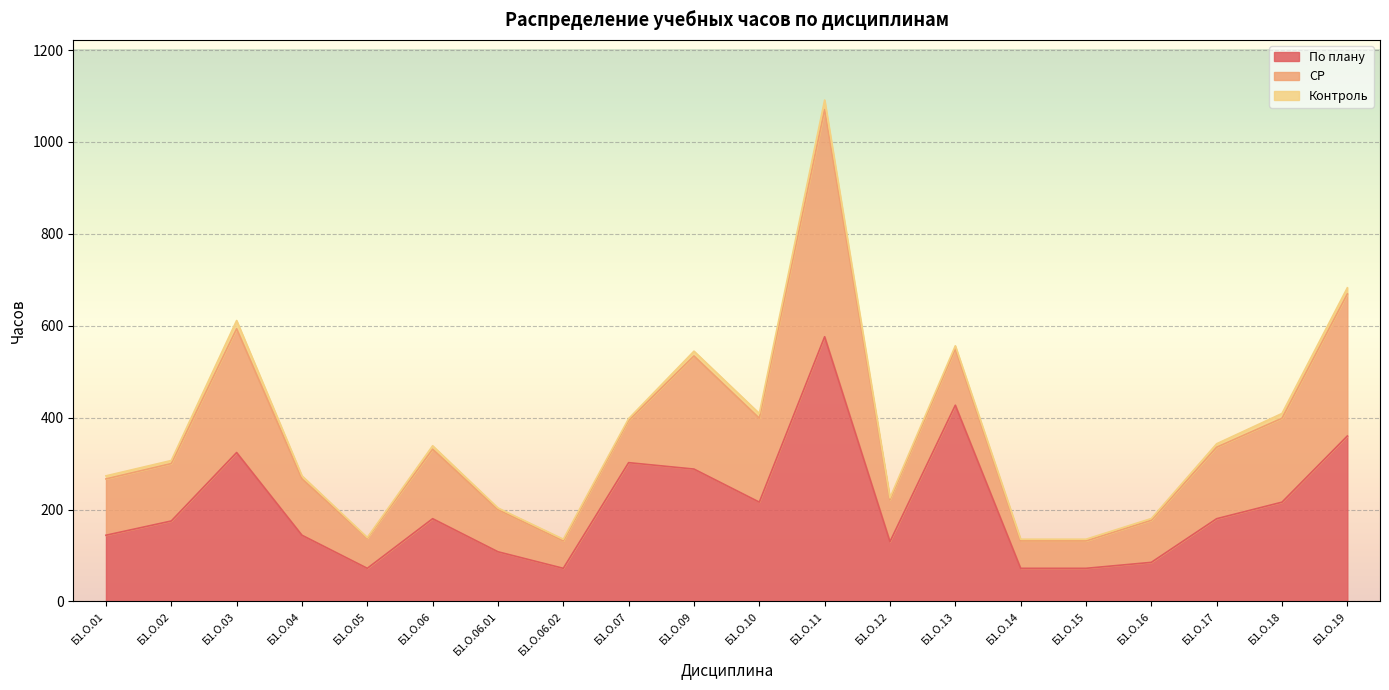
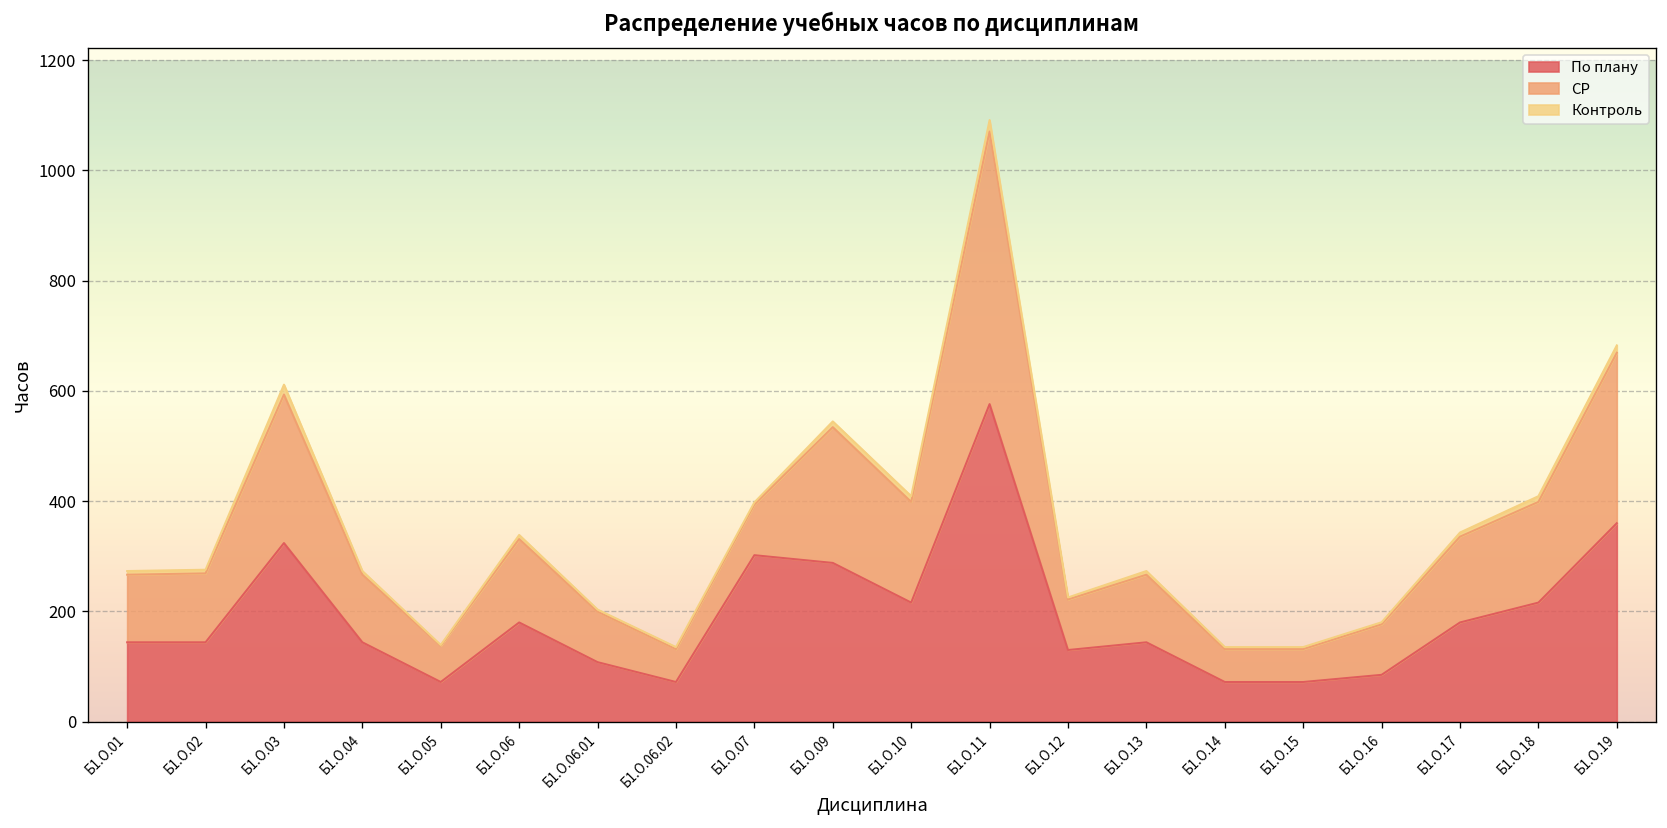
  {
    "По плану": {
      "Б1.О.01": 140,
-     "Б1.О.02": 180,
+     "Б1.О.02": 140,
      "Б1.О.03": 320,
      "Б1.О.04": 140,
      "Б1.О.05": 70,
      "Б1.О.06": 180,
      "Б1.О.06.01": 110,
      "Б1.О.06.02": 70,
      "Б1.О.07": 300,
      "Б1.О.09": 290,
      "Б1.О.10": 220,
      "Б1.О.11": 580,
      "Б1.О.12": 130,
-     "Б1.О.13": 430,
+     "Б1.О.13": 140,
      "Б1.О.14": 70,
      "Б1.О.15": 70,
      "Б1.О.16": 90,
      "Б1.О.17": 180,
      "Б1.О.18": 220,
      "Б1.О.19": 360
    }
  }
